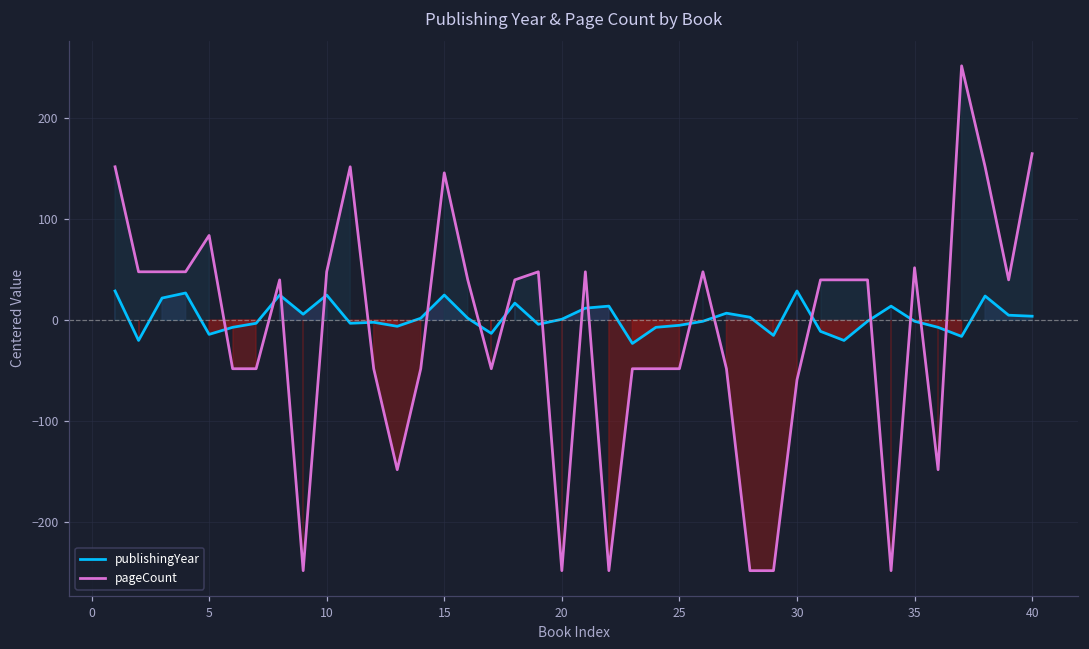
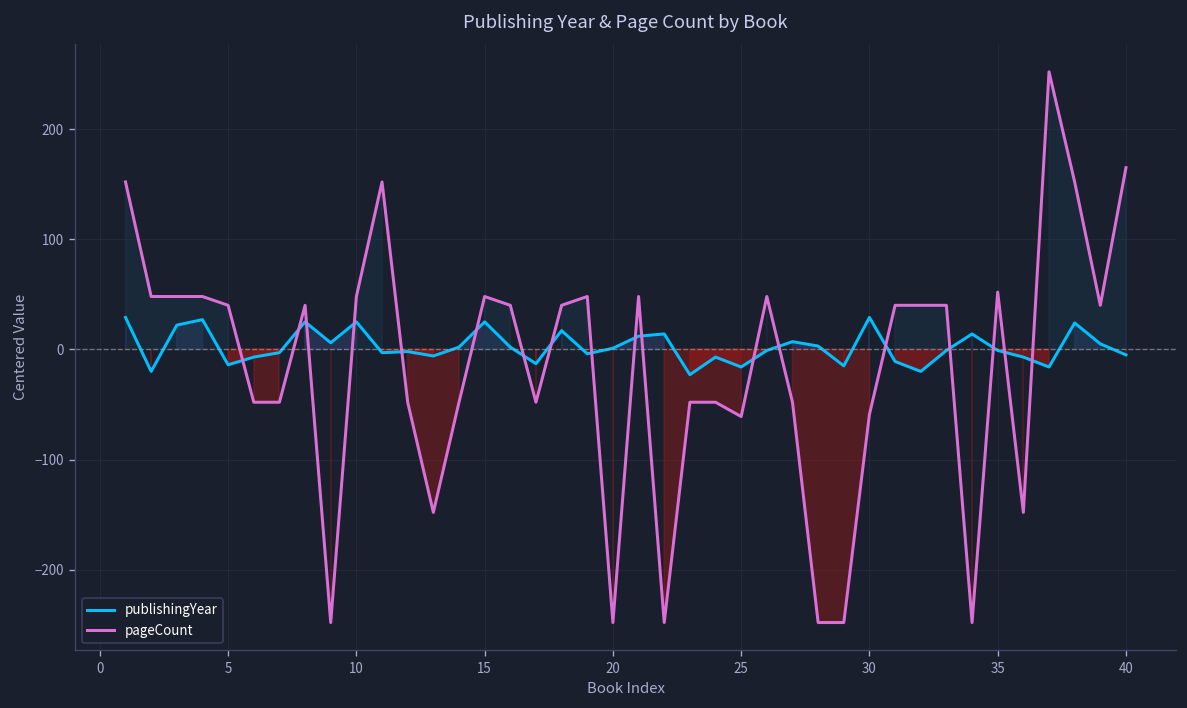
  {
    "publishingYear": {
      "5": -10,
      "10": 30,
      "15": 30,
      "20": 0,
-     "25": -10,
+     "25": -20,
      "30": 30,
      "35": 0,
-     "40": 0
+     "40": -10
    },
    "pageCount": {
-     "5": 80,
+     "5": 40,
      "10": 50,
-     "15": 150,
+     "15": 50,
      "20": -250,
-     "25": -50,
+     "25": -60,
      "30": -60,
      "35": 50,
      "40": 170
    }
  }
